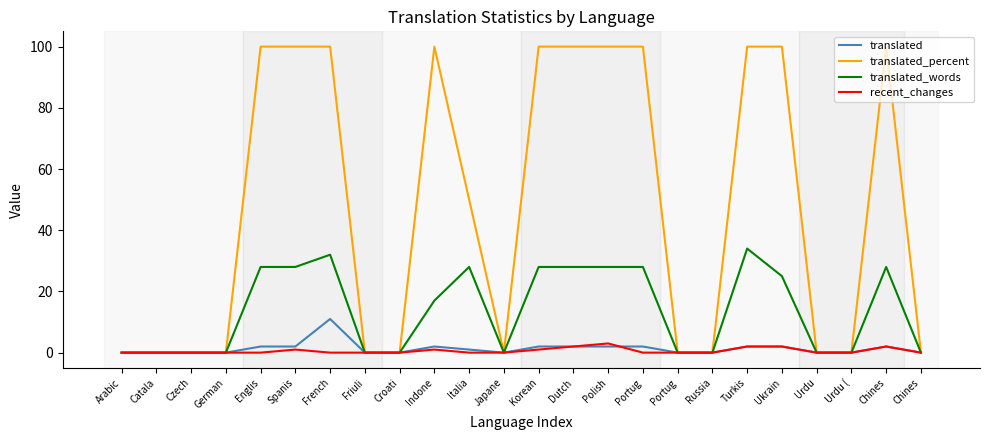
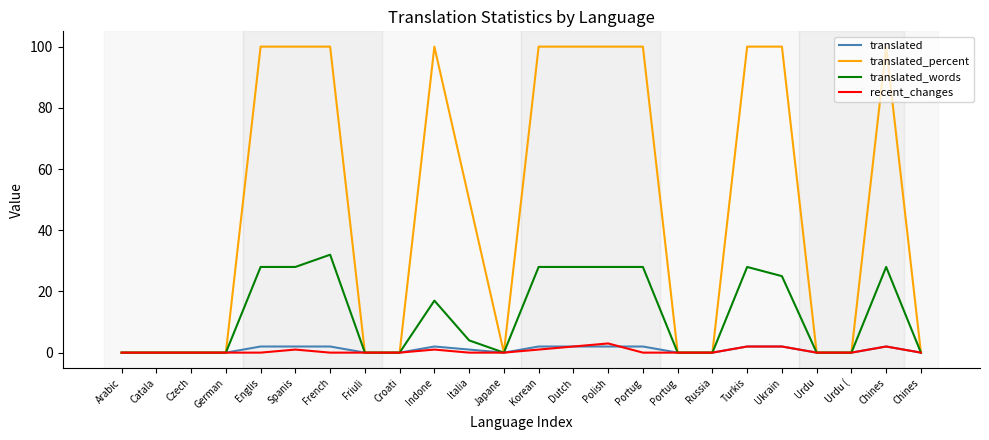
  {
    "translated": {
      "Englis": 2,
      "Spanis": 2,
-     "French": 11,
+     "French": 2,
      "Indone": 2,
      "Italia": 1,
      "Korean": 2,
      "Polish": 2
    },
    "translated_percent": {
      "Englis": 100,
      "Spanis": 100,
      "French": 100,
      "Indone": 100,
      "Italia": 50,
      "Korean": 100,
      "Dutch": 100,
      "Polish": 100,
      "Turkis": 100,
      "Ukrain": 100
    },
    "translated_words": {
      "Englis": 28,
      "Spanis": 28,
      "French": 32,
      "Indone": 17,
-     "Italia": 28,
+     "Italia": 4,
      "Korean": 28,
      "Dutch": 28,
      "Polish": 28,
-     "Turkis": 34,
+     "Turkis": 28,
      "Ukrain": 25
    },
    "recent_changes": {
      "Englis": 0,
      "Spanis": 1,
      "French": 0,
      "Indone": 1,
      "Italia": 0,
      "Korean": 1,
      "Polish": 3
    }
  }
